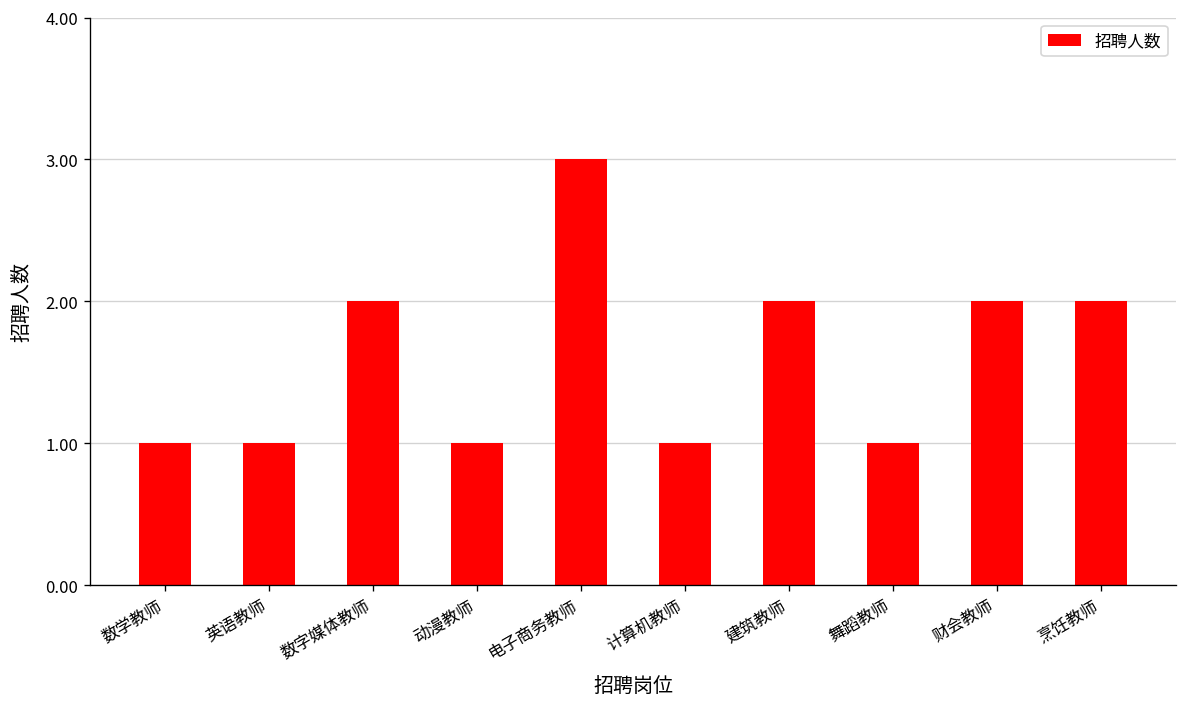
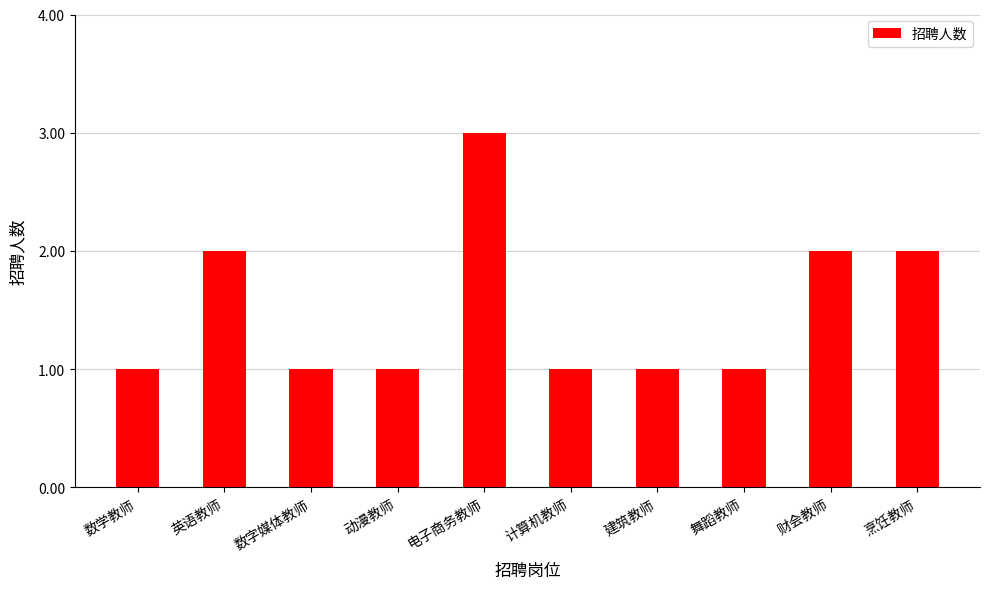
  {
    "数学教师": 1,
-   "英语教师": 1,
-   "数字媒体教师": 2,
+   "英语教师": 2,
+   "数字媒体教师": 1,
    "动漫教师": 1,
    "电子商务教师": 3,
    "计算机教师": 1,
-   "建筑教师": 2,
+   "建筑教师": 1,
    "舞蹈教师": 1,
    "财会教师": 2,
    "烹饪教师": 2
  }
